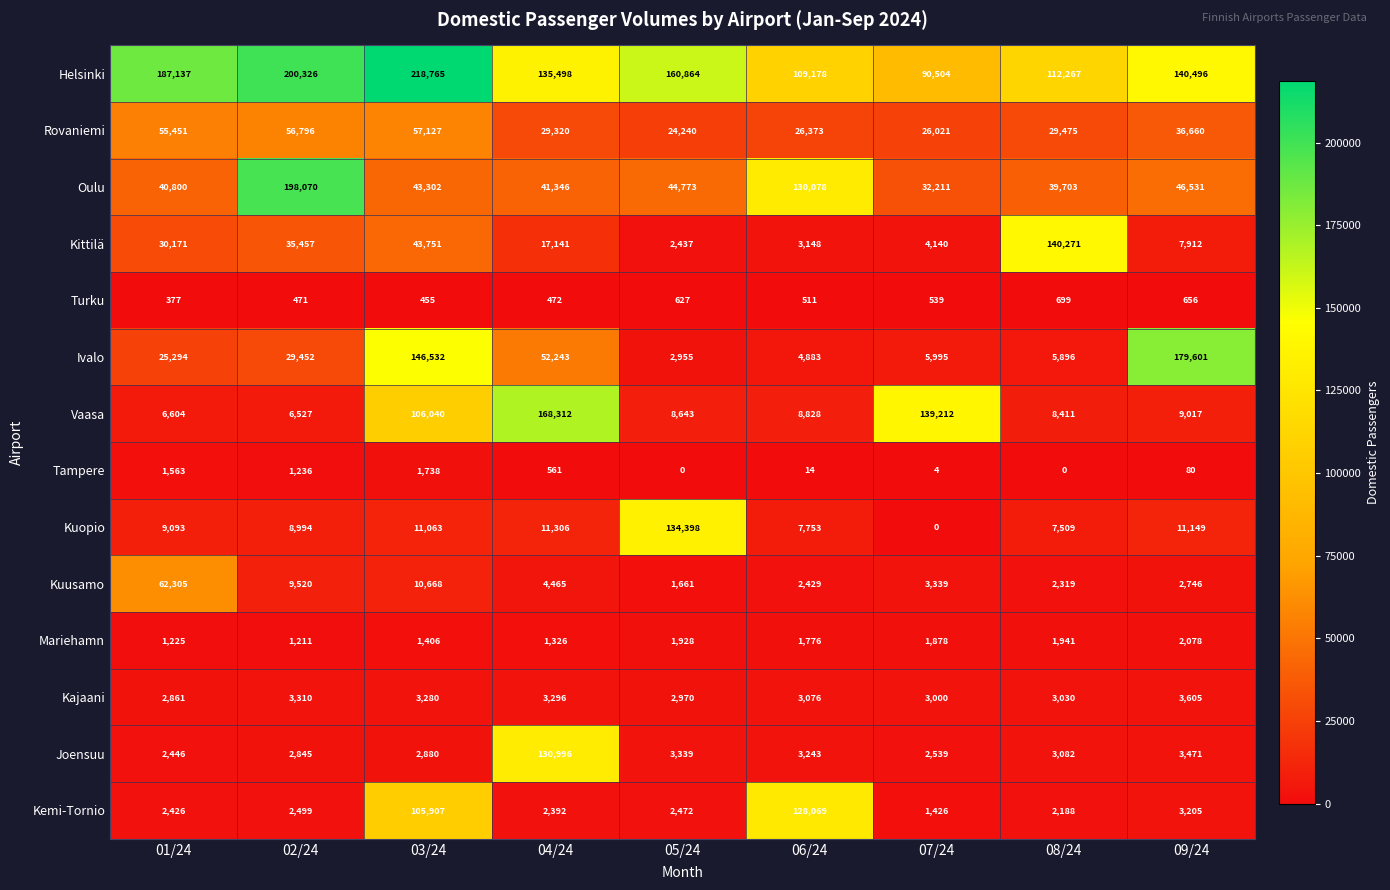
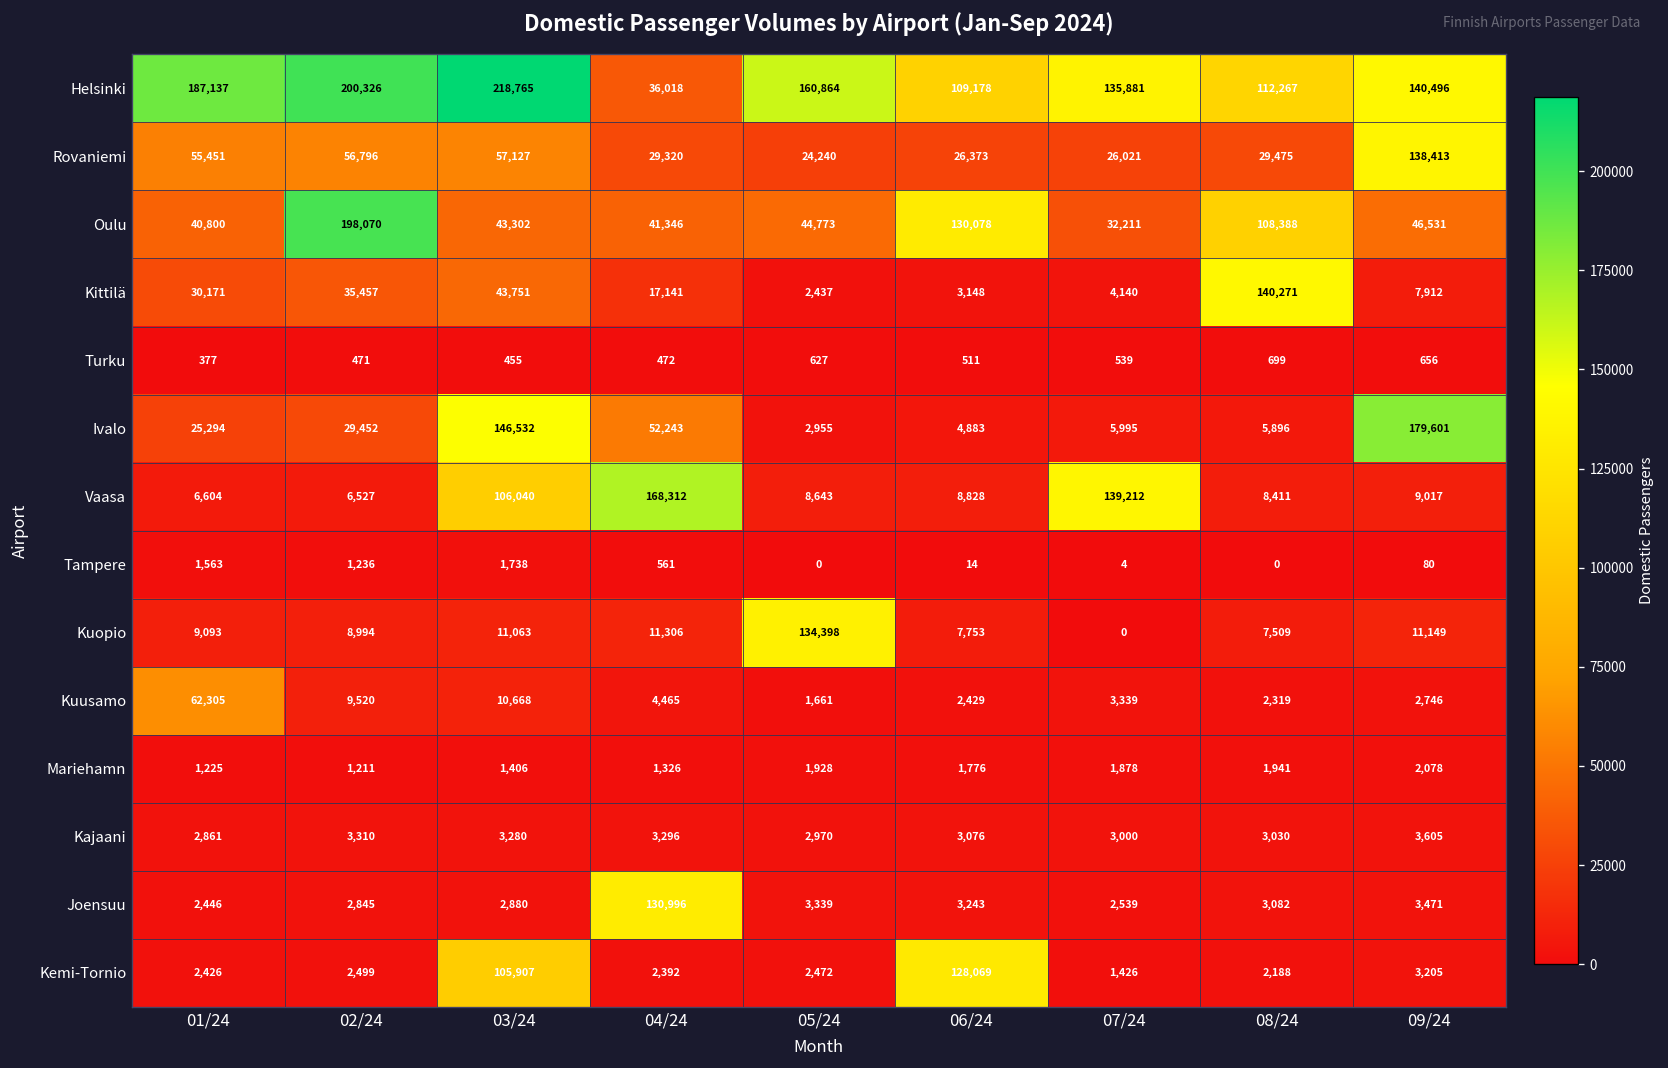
  {
    "Helsinki": {
      "01/24": "187,137",
      "02/24": "200,326",
      "03/24": "218,765",
-     "04/24": "135,498",
+     "04/24": "36,018",
      "05/24": "160,864",
      "06/24": "109,178",
-     "07/24": "90,504",
+     "07/24": "135,881",
      "08/24": "112,267",
      "09/24": "140,496"
    },
    "Rovaniemi": {
      "01/24": "55,451",
      "02/24": "56,796",
      "03/24": "57,127",
      "04/24": "29,320",
      "05/24": "24,240",
      "06/24": "26,373",
      "07/24": "26,021",
      "08/24": "29,475",
-     "09/24": "36,660"
+     "09/24": "138,413"
    },
    "Oulu": {
      "01/24": "40,800",
      "02/24": "198,070",
      "03/24": "43,302",
      "04/24": "41,346",
      "05/24": "44,773",
      "06/24": "130,078",
      "07/24": "32,211",
-     "08/24": "39,703",
+     "08/24": "108,388",
      "09/24": "46,531"
    },
    "Kittilä": {
      "01/24": "30,171",
      "02/24": "35,457",
      "03/24": "43,751",
      "04/24": "17,141",
      "05/24": "2,437",
      "06/24": "3,148",
      "07/24": "4,140",
      "08/24": "140,271",
      "09/24": "7,912"
    },
    "Turku": {
      "01/24": "377",
      "02/24": "471",
      "03/24": "455",
      "04/24": "472",
      "05/24": "627",
      "06/24": "511",
      "07/24": "539",
      "08/24": "699",
      "09/24": "656"
    },
    "Ivalo": {
      "01/24": "25,294",
      "02/24": "29,452",
      "03/24": "146,532",
      "04/24": "52,243",
      "05/24": "2,955",
      "06/24": "4,883",
      "07/24": "5,995",
      "08/24": "5,896",
      "09/24": "179,601"
    },
    "Vaasa": {
      "01/24": "6,604",
      "02/24": "6,527",
      "03/24": "106,040",
      "04/24": "168,312",
      "05/24": "8,643",
      "06/24": "8,828",
      "07/24": "139,212",
      "08/24": "8,411",
      "09/24": "9,017"
    },
    "Tampere": {
      "01/24": "1,563",
      "02/24": "1,236",
      "03/24": "1,738",
      "04/24": "561",
      "05/24": "0",
      "06/24": "14",
      "07/24": "4",
      "08/24": "0",
      "09/24": "80"
    },
    "Kuopio": {
      "01/24": "9,093",
      "02/24": "8,994",
      "03/24": "11,063",
      "04/24": "11,306",
      "05/24": "134,398",
      "06/24": "7,753",
      "07/24": "0",
      "08/24": "7,509",
      "09/24": "11,149"
    },
    "Kuusamo": {
      "01/24": "62,305",
      "02/24": "9,520",
      "03/24": "10,668",
      "04/24": "4,465",
      "05/24": "1,661",
      "06/24": "2,429",
      "07/24": "3,339",
      "08/24": "2,319",
      "09/24": "2,746"
    },
    "Mariehamn": {
      "01/24": "1,225",
      "02/24": "1,211",
      "03/24": "1,406",
      "04/24": "1,326",
      "05/24": "1,928",
      "06/24": "1,776",
      "07/24": "1,878",
      "08/24": "1,941",
      "09/24": "2,078"
    },
    "Kajaani": {
      "01/24": "2,861",
      "02/24": "3,310",
      "03/24": "3,280",
      "04/24": "3,296",
      "05/24": "2,970",
      "06/24": "3,076",
      "07/24": "3,000",
      "08/24": "3,030",
      "09/24": "3,605"
    },
    "Joensuu": {
      "01/24": "2,446",
      "02/24": "2,845",
      "03/24": "2,880",
      "04/24": "130,996",
      "05/24": "3,339",
      "06/24": "3,243",
      "07/24": "2,539",
      "08/24": "3,082",
      "09/24": "3,471"
    },
    "Kemi-Tornio": {
      "01/24": "2,426",
      "02/24": "2,499",
      "03/24": "105,907",
      "04/24": "2,392",
      "05/24": "2,472",
      "06/24": "128,069",
      "07/24": "1,426",
      "08/24": "2,188",
      "09/24": "3,205"
    }
  }
